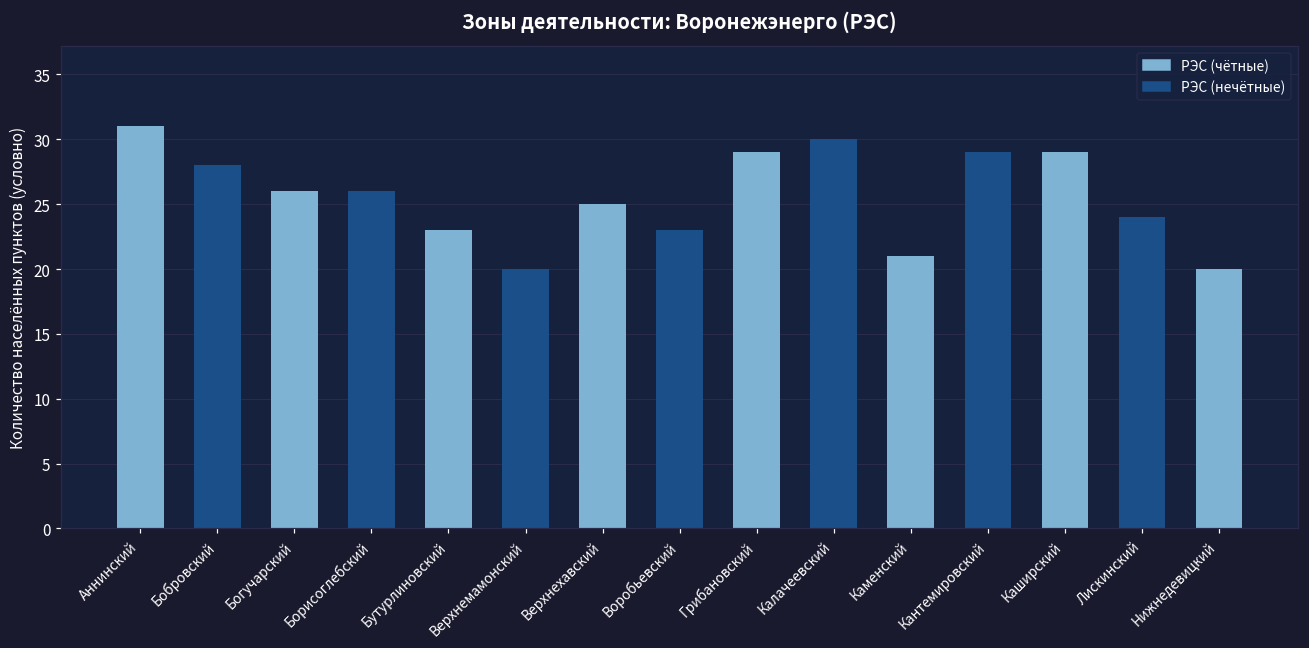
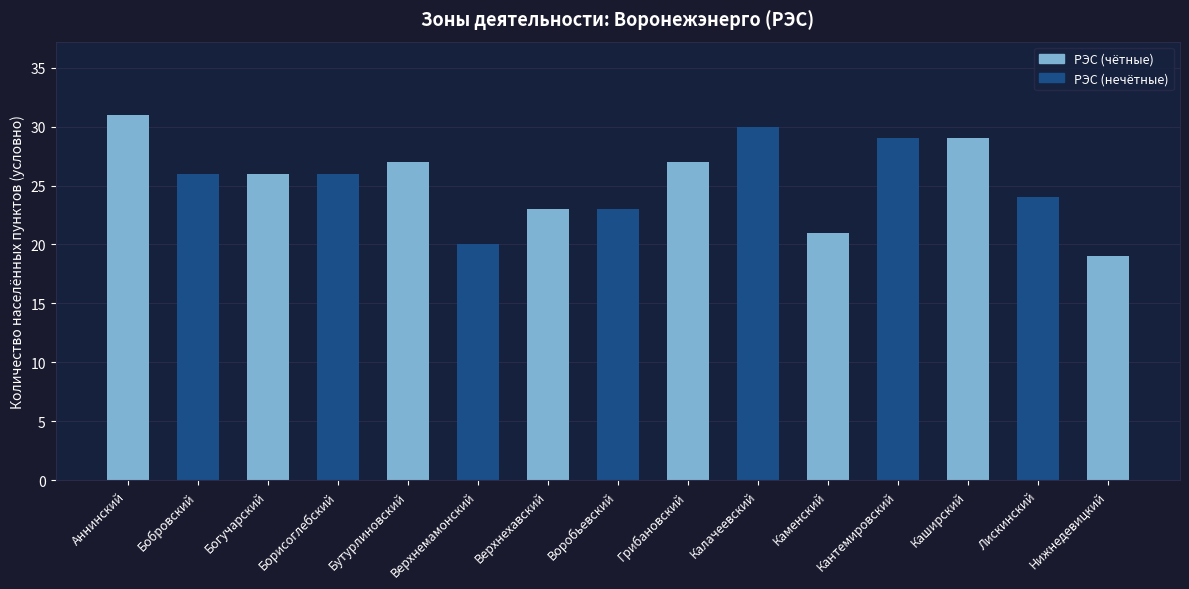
  {
    "Аннинский": 31,
-   "Бобровский": 28,
+   "Бобровский": 26,
    "Богучарский": 26,
    "Борисоглебский": 26,
-   "Бутурлиновский": 23,
+   "Бутурлиновский": 27,
    "Верхнемамонский": 20,
-   "Верхнехавский": 25,
+   "Верхнехавский": 23,
    "Воробьевский": 23,
-   "Грибановский": 29,
+   "Грибановский": 27,
    "Калачеевский": 30,
    "Каменский": 21,
    "Кантемировский": 29,
    "Каширский": 29,
    "Лискинский": 24,
-   "Нижнедевицкий": 20
+   "Нижнедевицкий": 19
  }
